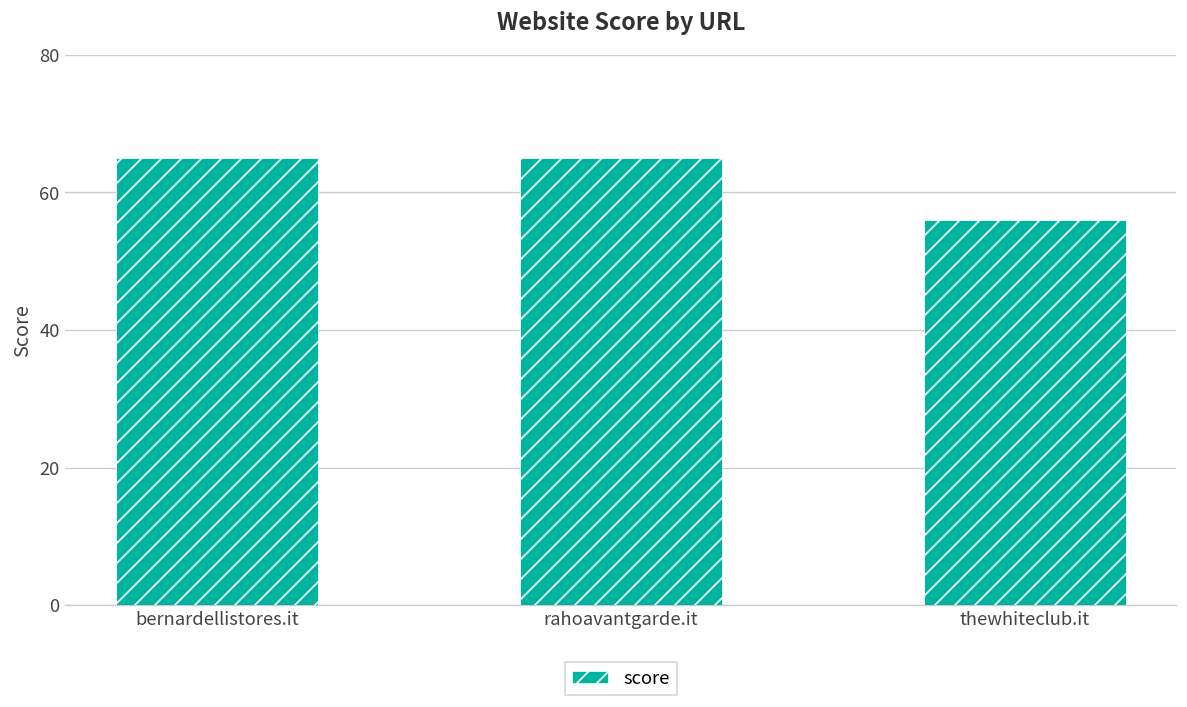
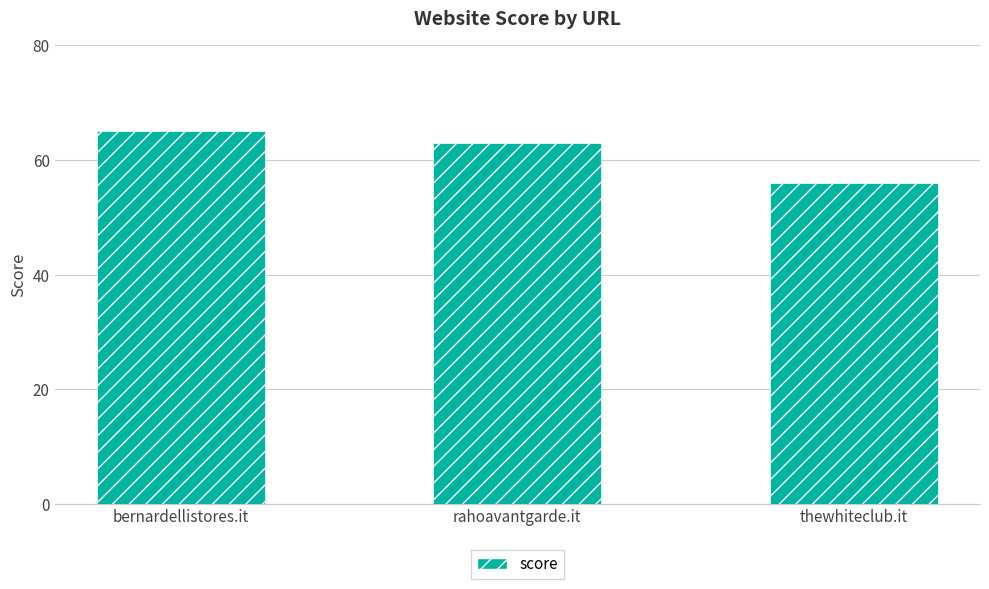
  {
    "bernardellistores.it": 65,
-   "rahoavantgarde.it": 65,
+   "rahoavantgarde.it": 63,
    "thewhiteclub.it": 56
  }
